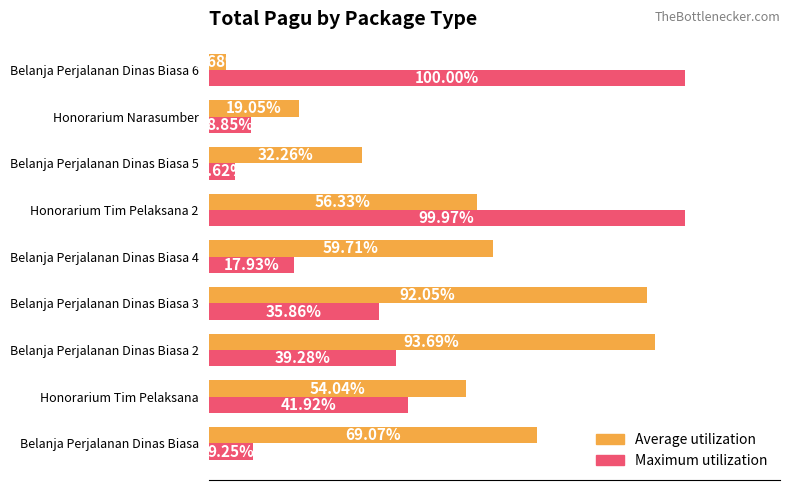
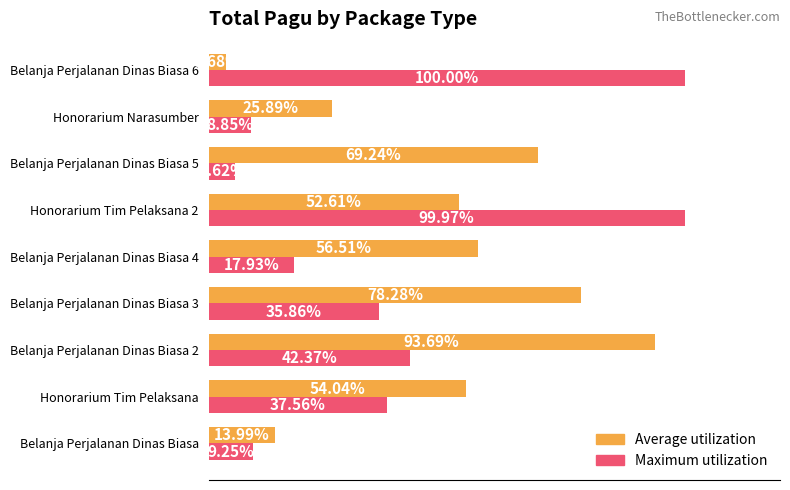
  {
    "Average utilization": {
-     "Honorarium Narasumber": "19.05%",
-     "Belanja Perjalanan Dinas Biasa 5": "32.26%",
-     "Honorarium Tim Pelaksana 2": "56.33%",
-     "Belanja Perjalanan Dinas Biasa 4": "59.71%",
-     "Belanja Perjalanan Dinas Biasa 3": "92.05%",
+     "Honorarium Narasumber": "25.89%",
+     "Belanja Perjalanan Dinas Biasa 5": "69.24%",
+     "Honorarium Tim Pelaksana 2": "52.61%",
+     "Belanja Perjalanan Dinas Biasa 4": "56.51%",
+     "Belanja Perjalanan Dinas Biasa 3": "78.28%",
      "Belanja Perjalanan Dinas Biasa 2": "93.69%",
      "Honorarium Tim Pelaksana": "54.04%",
-     "Belanja Perjalanan Dinas Biasa": "69.07%"
+     "Belanja Perjalanan Dinas Biasa": "13.99%"
    },
    "Maximum utilization": {
      "Belanja Perjalanan Dinas Biasa 6": "100.00%",
      "Honorarium Narasumber": "8.85%",
      "Honorarium Tim Pelaksana 2": "99.97%",
      "Belanja Perjalanan Dinas Biasa 4": "17.93%",
      "Belanja Perjalanan Dinas Biasa 3": "35.86%",
-     "Belanja Perjalanan Dinas Biasa 2": "39.28%",
-     "Honorarium Tim Pelaksana": "41.92%",
+     "Belanja Perjalanan Dinas Biasa 2": "42.37%",
+     "Honorarium Tim Pelaksana": "37.56%",
      "Belanja Perjalanan Dinas Biasa": "9.25%"
    }
  }
